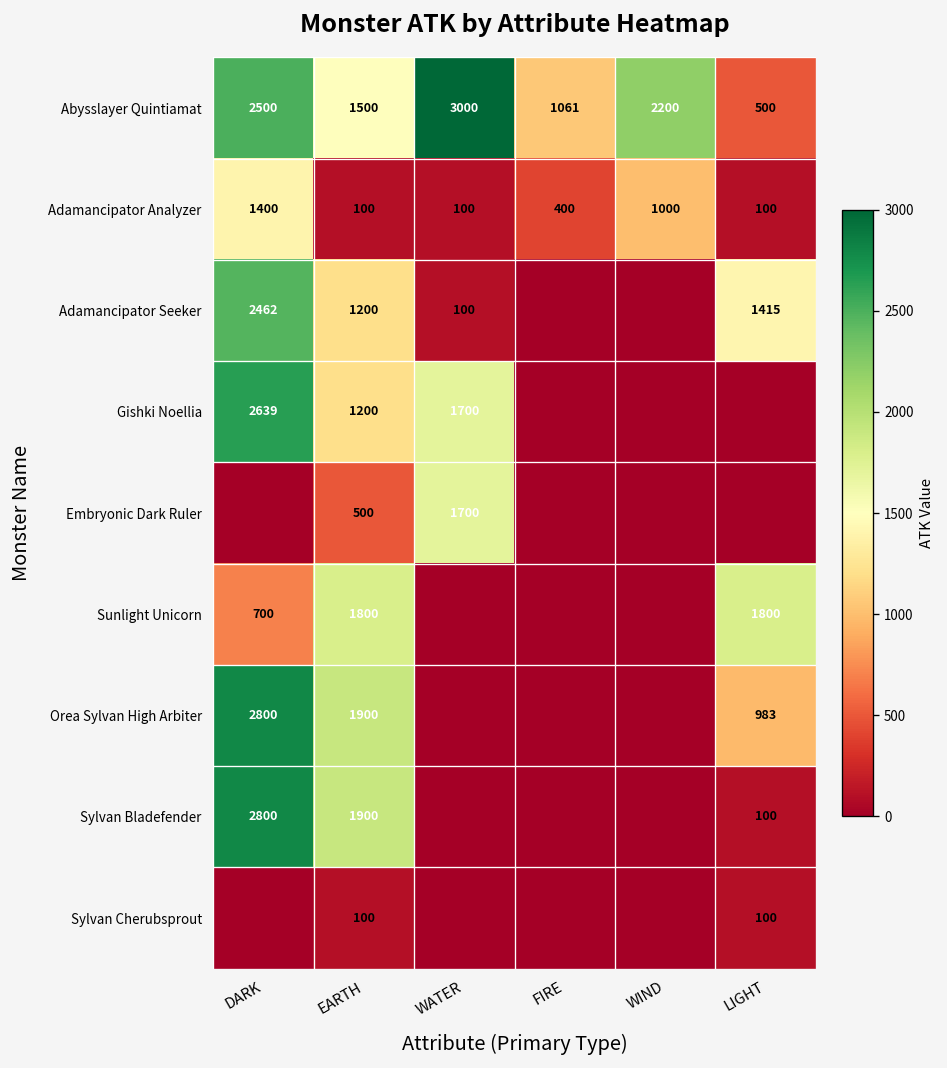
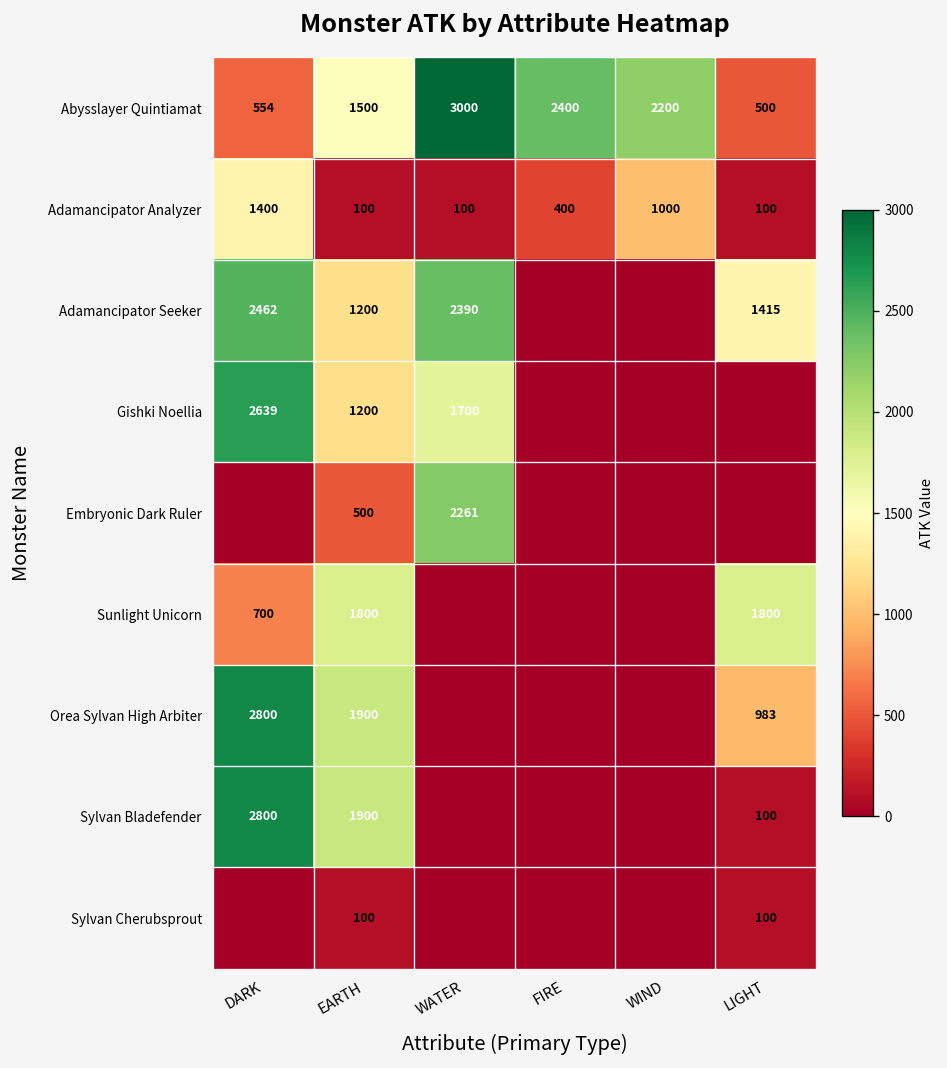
  {
    "Abysslayer Quintiamat": {
-     "DARK": 2500,
+     "DARK": 554,
      "EARTH": 1500,
      "WATER": 3000,
-     "FIRE": 1061,
+     "FIRE": 2400,
      "WIND": 2200,
      "LIGHT": 500
    },
    "Adamancipator Analyzer": {
      "DARK": 1400,
      "EARTH": 100,
      "WATER": 100,
      "FIRE": 400,
      "WIND": 1000,
      "LIGHT": 100
    },
    "Adamancipator Seeker": {
      "DARK": 2462,
      "EARTH": 1200,
-     "WATER": 100,
+     "WATER": 2390,
      "LIGHT": 1415
    },
    "Gishki Noellia": {
      "DARK": 2639,
      "EARTH": 1200,
      "WATER": 1700
    },
    "Embryonic Dark Ruler": {
      "EARTH": 500,
-     "WATER": 1700
+     "WATER": 2261
    },
    "Sunlight Unicorn": {
      "DARK": 700,
      "EARTH": 1800,
      "LIGHT": 1800
    },
    "Orea Sylvan High Arbiter": {
      "DARK": 2800,
      "EARTH": 1900,
      "LIGHT": 983
    },
    "Sylvan Bladefender": {
      "DARK": 2800,
      "EARTH": 1900,
      "LIGHT": 100
    },
    "Sylvan Cherubsprout": {
      "EARTH": 100,
      "LIGHT": 100
    }
  }
